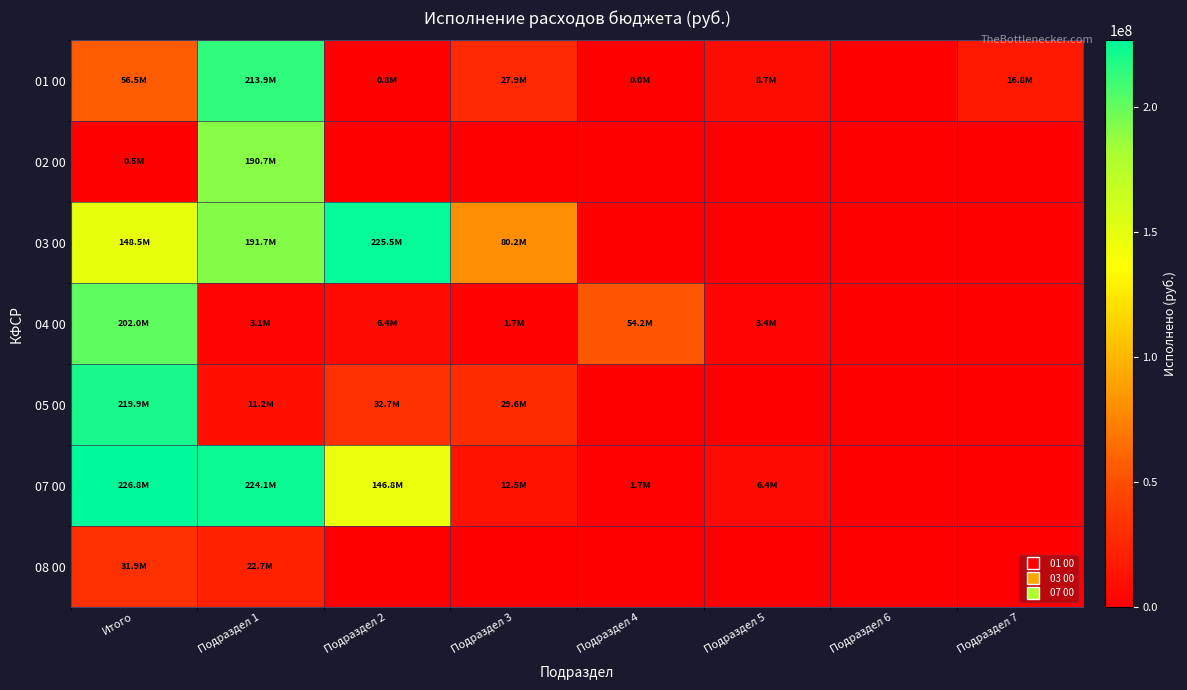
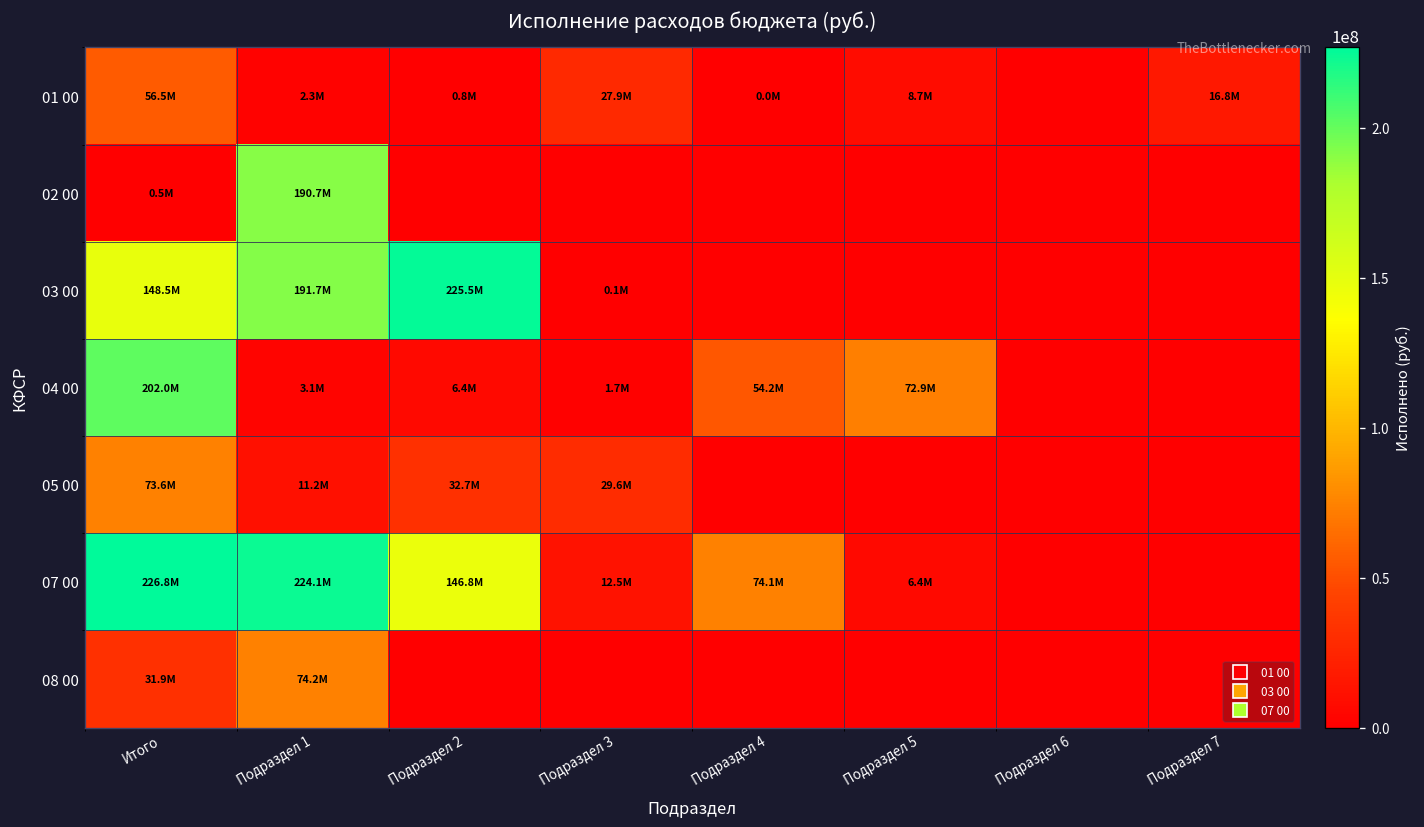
  {
    "01 00": {
      "Итого": "56.5M",
-     "Подраздел 1": "213.9M",
+     "Подраздел 1": "2.3M",
      "Подраздел 2": "0.8M",
      "Подраздел 3": "27.9M",
      "Подраздел 4": "0.0M",
      "Подраздел 5": "8.7M",
      "Подраздел 7": "16.8M"
    },
    "02 00": {
      "Итого": "0.5M",
      "Подраздел 1": "190.7M"
    },
    "03 00": {
      "Итого": "148.5M",
      "Подраздел 1": "191.7M",
      "Подраздел 2": "225.5M",
-     "Подраздел 3": "80.2M"
+     "Подраздел 3": "0.1M"
    },
    "04 00": {
      "Итого": "202.0M",
      "Подраздел 1": "3.1M",
      "Подраздел 2": "6.4M",
      "Подраздел 3": "1.7M",
      "Подраздел 4": "54.2M",
-     "Подраздел 5": "3.4M"
+     "Подраздел 5": "72.9M"
    },
    "05 00": {
-     "Итого": "219.9M",
+     "Итого": "73.6M",
      "Подраздел 1": "11.2M",
      "Подраздел 2": "32.7M",
      "Подраздел 3": "29.6M"
    },
    "07 00": {
      "Итого": "226.8M",
      "Подраздел 1": "224.1M",
      "Подраздел 2": "146.8M",
      "Подраздел 3": "12.5M",
-     "Подраздел 4": "1.7M",
+     "Подраздел 4": "74.1M",
      "Подраздел 5": "6.4M"
    },
    "08 00": {
      "Итого": "31.9M",
-     "Подраздел 1": "22.7M"
+     "Подраздел 1": "74.2M"
    }
  }
